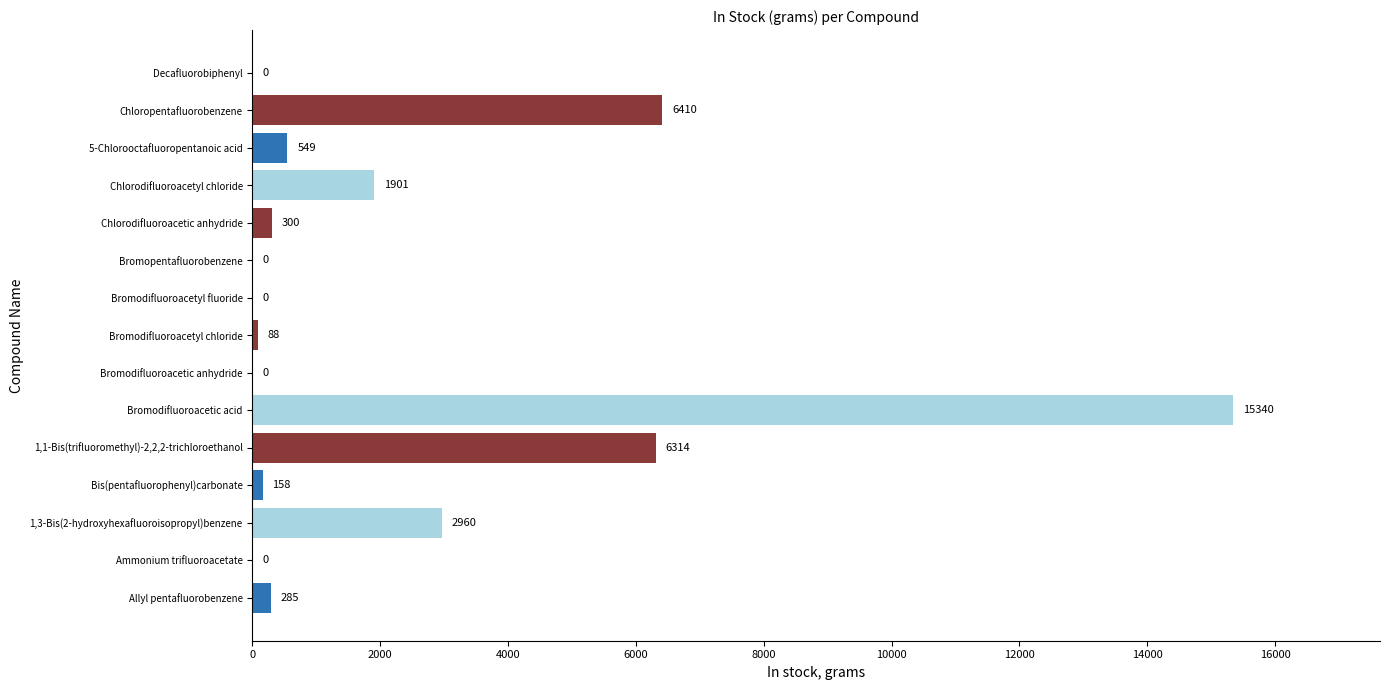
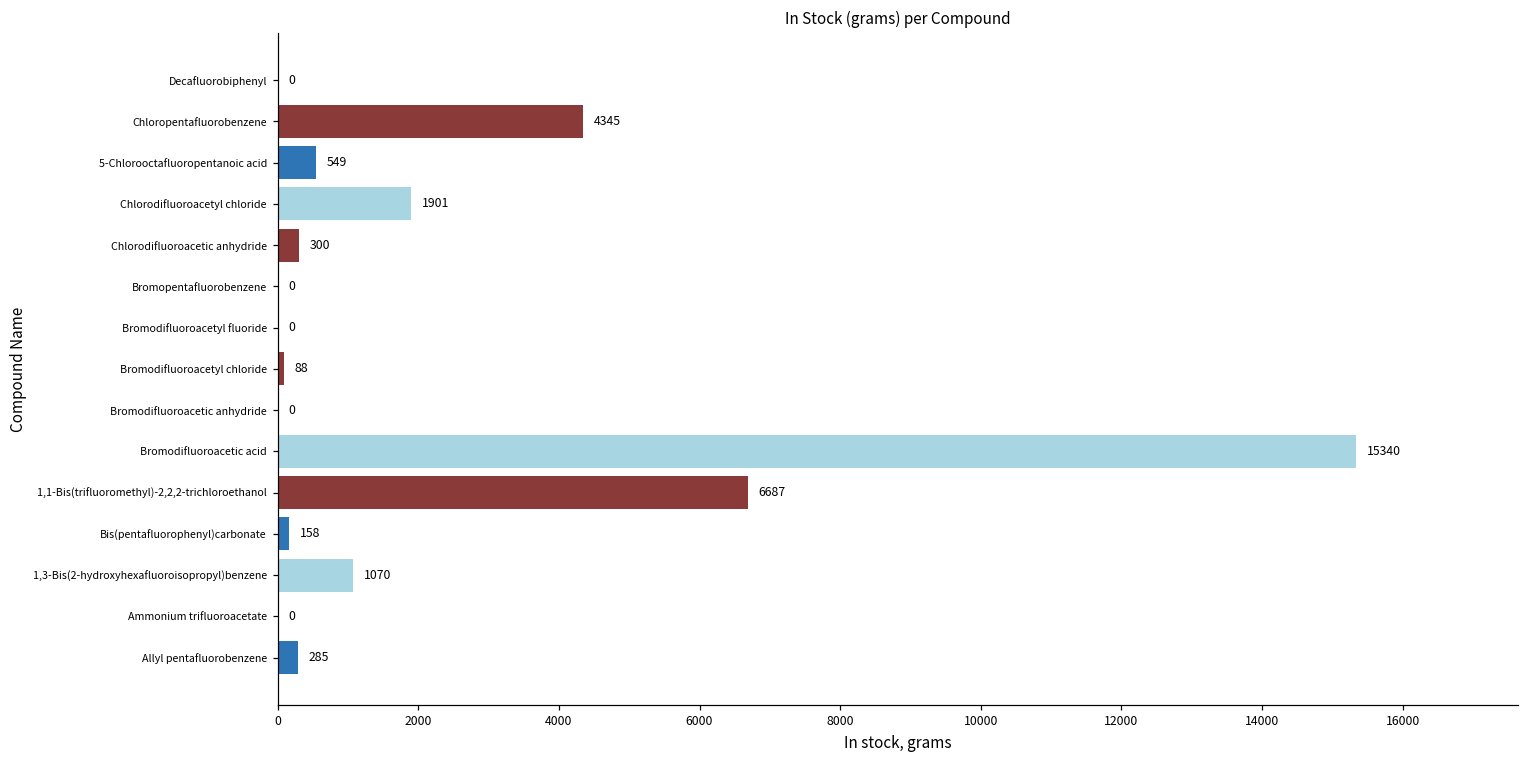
  {
    "Decafluorobiphenyl": 0,
-   "Chloropentafluorobenzene": 6410,
+   "Chloropentafluorobenzene": 4345,
    "5-Chlorooctafluoropentanoic acid": 549,
    "Chlorodifluoroacetyl chloride": 1901,
    "Chlorodifluoroacetic anhydride": 300,
    "Bromopentafluorobenzene": 0,
    "Bromodifluoroacetyl fluoride": 0,
    "Bromodifluoroacetyl chloride": 88,
    "Bromodifluoroacetic anhydride": 0,
    "Bromodifluoroacetic acid": 15340,
-   "1,1-Bis(trifluoromethyl)-2,2,2-trichloroethanol": 6314,
+   "1,1-Bis(trifluoromethyl)-2,2,2-trichloroethanol": 6687,
    "Bis(pentafluorophenyl)carbonate": 158,
-   "1,3-Bis(2-hydroxyhexafluoroisopropyl)benzene": 2960,
+   "1,3-Bis(2-hydroxyhexafluoroisopropyl)benzene": 1070,
    "Ammonium trifluoroacetate": 0,
    "Allyl pentafluorobenzene": 285
  }
